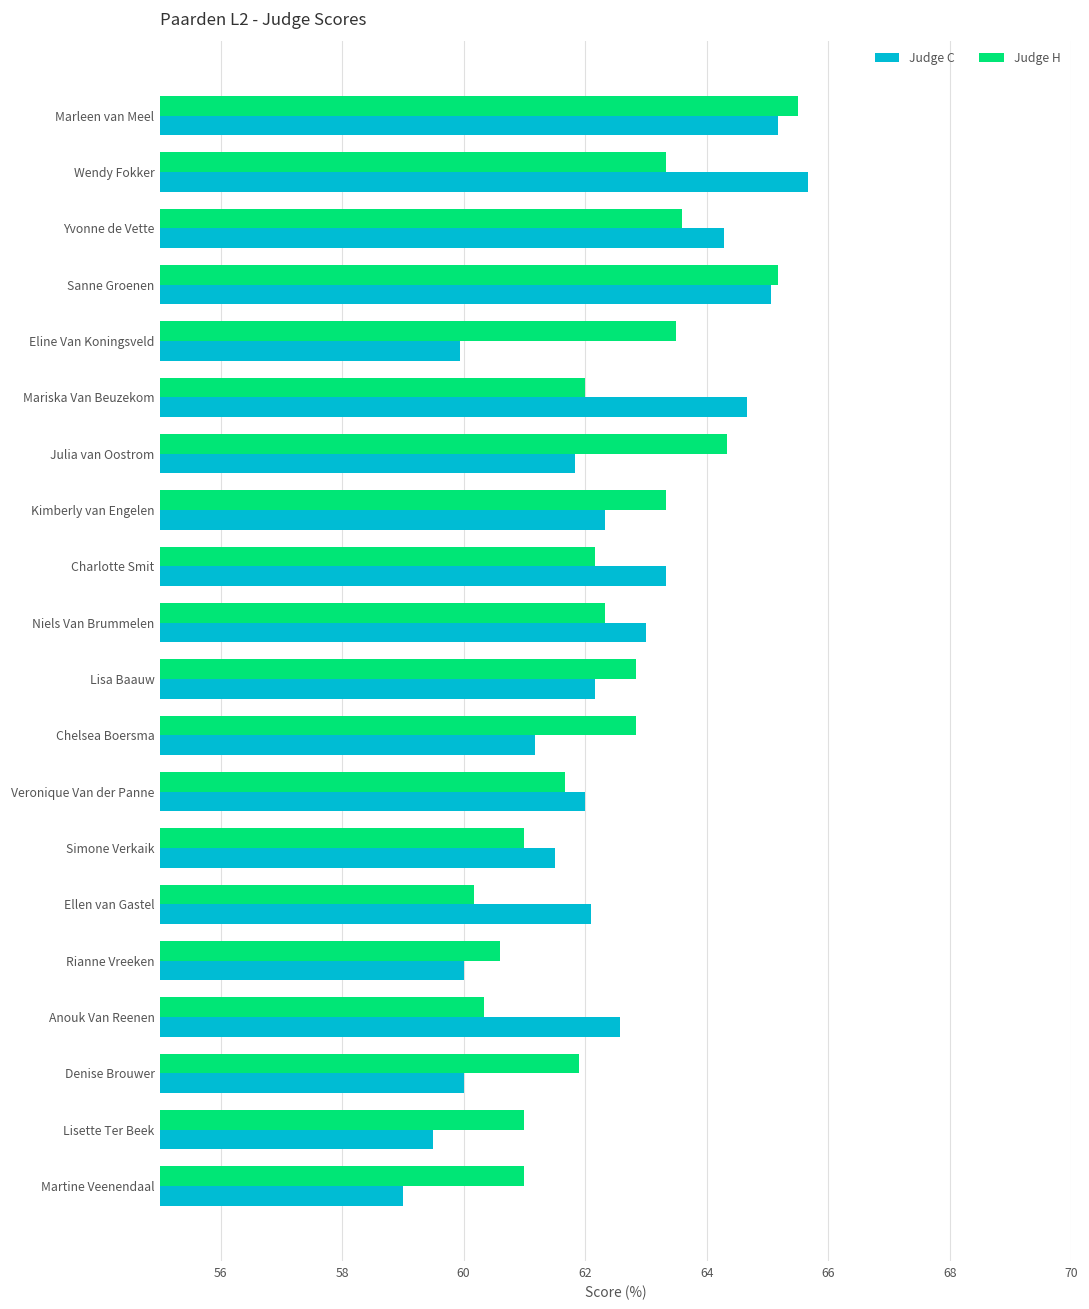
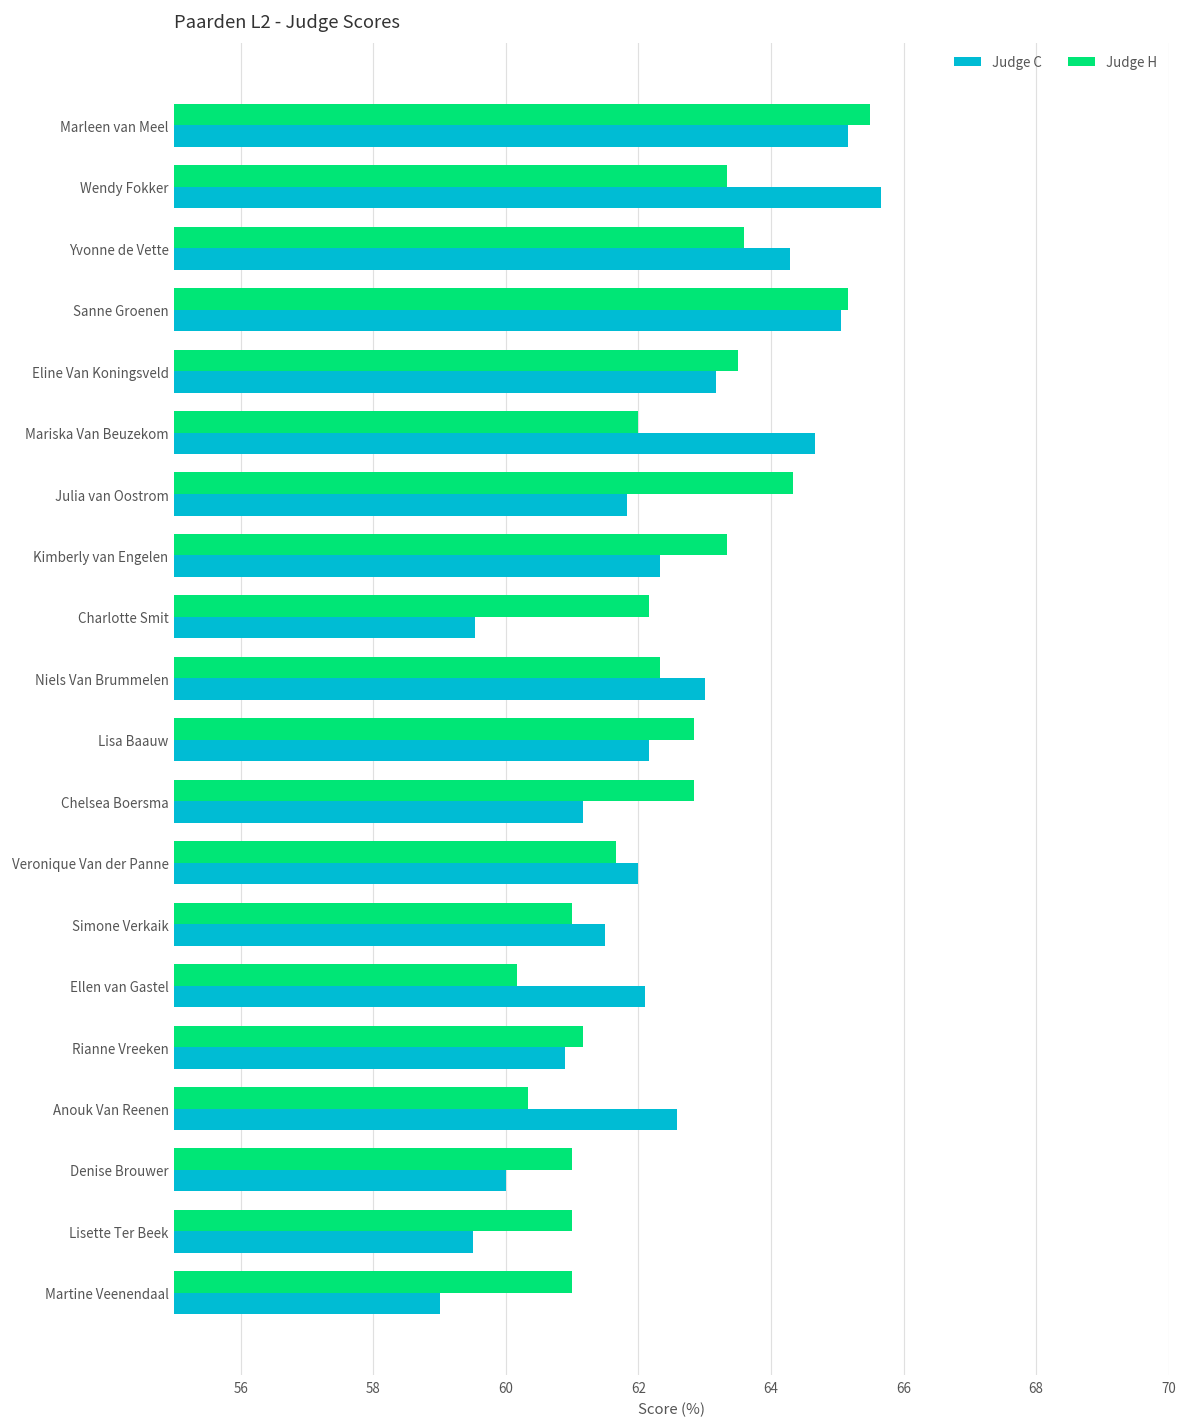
  {
    "Judge C": {
      "Marleen van Meel": 65.2,
      "Wendy Fokker": 65.7,
      "Yvonne de Vette": 64.3,
      "Sanne Groenen": 65.1,
-     "Eline Van Koningsveld": 59.9,
+     "Eline Van Koningsveld": 63.2,
      "Mariska Van Beuzekom": 64.7,
      "Julia van Oostrom": 61.8,
      "Kimberly van Engelen": 62.3,
-     "Charlotte Smit": 63.3,
+     "Charlotte Smit": 59.5,
      "Niels Van Brummelen": 63.0,
      "Lisa Baauw": 62.2,
      "Chelsea Boersma": 61.2,
      "Veronique Van der Panne": 62.0,
      "Simone Verkaik": 61.5,
      "Ellen van Gastel": 62.1,
-     "Rianne Vreeken": 60.0,
+     "Rianne Vreeken": 60.9,
      "Anouk Van Reenen": 62.6,
      "Denise Brouwer": 60.0,
      "Lisette Ter Beek": 59.5,
      "Martine Veenendaal": 59.0
    },
    "Judge H": {
      "Marleen van Meel": 65.5,
      "Wendy Fokker": 63.3,
      "Yvonne de Vette": 63.6,
      "Sanne Groenen": 65.2,
      "Eline Van Koningsveld": 63.5,
      "Mariska Van Beuzekom": 62.0,
      "Julia van Oostrom": 64.3,
      "Kimberly van Engelen": 63.3,
      "Charlotte Smit": 62.2,
      "Niels Van Brummelen": 62.3,
      "Lisa Baauw": 62.8,
      "Chelsea Boersma": 62.8,
      "Veronique Van der Panne": 61.7,
      "Simone Verkaik": 61.0,
      "Ellen van Gastel": 60.2,
-     "Rianne Vreeken": 60.6,
+     "Rianne Vreeken": 61.2,
      "Anouk Van Reenen": 60.3,
-     "Denise Brouwer": 61.9,
+     "Denise Brouwer": 61.0,
      "Lisette Ter Beek": 61.0,
      "Martine Veenendaal": 61.0
    }
  }
